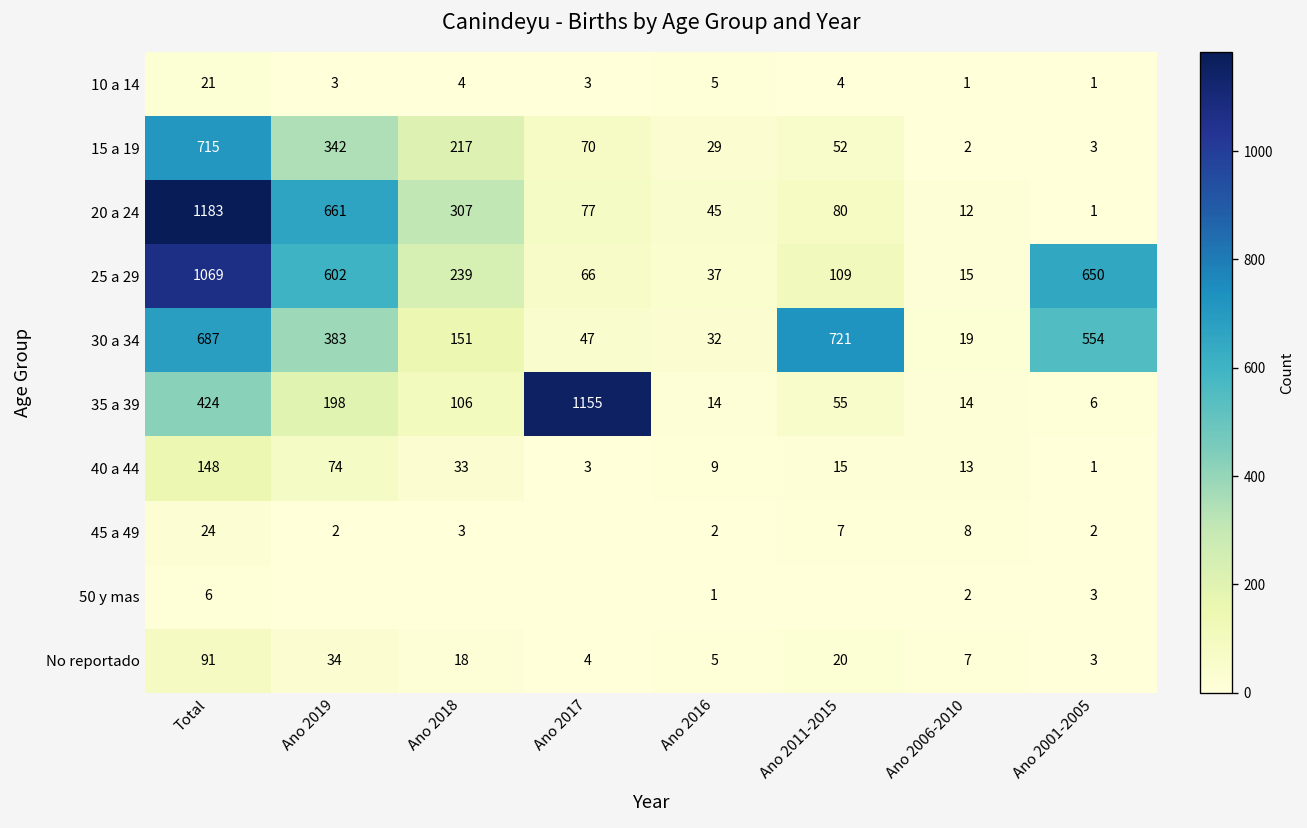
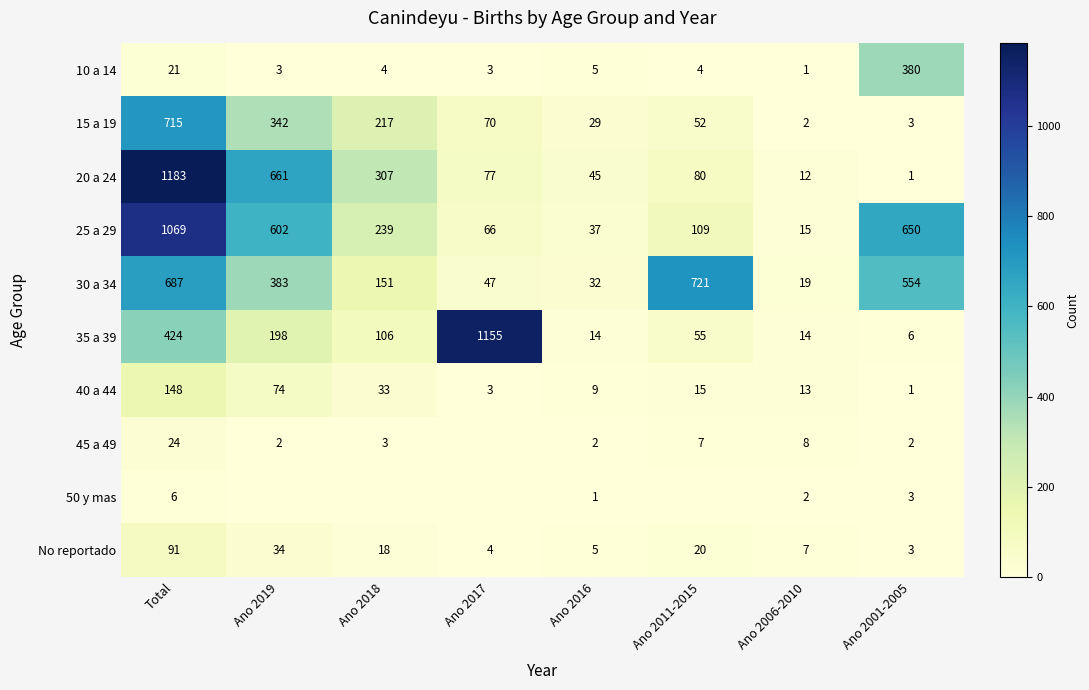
  {
    "10 a 14": {
      "Total": 21,
      "Ano 2019": 3,
      "Ano 2018": 4,
      "Ano 2017": 3,
      "Ano 2016": 5,
      "Ano 2011-2015": 4,
      "Ano 2006-2010": 1,
-     "Ano 2001-2005": 1
+     "Ano 2001-2005": 380
    },
    "15 a 19": {
      "Total": 715,
      "Ano 2019": 342,
      "Ano 2018": 217,
      "Ano 2017": 70,
      "Ano 2016": 29,
      "Ano 2011-2015": 52,
      "Ano 2006-2010": 2,
      "Ano 2001-2005": 3
    },
    "20 a 24": {
      "Total": 1183,
      "Ano 2019": 661,
      "Ano 2018": 307,
      "Ano 2017": 77,
      "Ano 2016": 45,
      "Ano 2011-2015": 80,
      "Ano 2006-2010": 12,
      "Ano 2001-2005": 1
    },
    "25 a 29": {
      "Total": 1069,
      "Ano 2019": 602,
      "Ano 2018": 239,
      "Ano 2017": 66,
      "Ano 2016": 37,
      "Ano 2011-2015": 109,
      "Ano 2006-2010": 15,
      "Ano 2001-2005": 650
    },
    "30 a 34": {
      "Total": 687,
      "Ano 2019": 383,
      "Ano 2018": 151,
      "Ano 2017": 47,
      "Ano 2016": 32,
      "Ano 2011-2015": 721,
      "Ano 2006-2010": 19,
      "Ano 2001-2005": 554
    },
    "35 a 39": {
      "Total": 424,
      "Ano 2019": 198,
      "Ano 2018": 106,
      "Ano 2017": 1155,
      "Ano 2016": 14,
      "Ano 2011-2015": 55,
      "Ano 2006-2010": 14,
      "Ano 2001-2005": 6
    },
    "40 a 44": {
      "Total": 148,
      "Ano 2019": 74,
      "Ano 2018": 33,
      "Ano 2017": 3,
      "Ano 2016": 9,
      "Ano 2011-2015": 15,
      "Ano 2006-2010": 13,
      "Ano 2001-2005": 1
    },
    "45 a 49": {
      "Total": 24,
      "Ano 2019": 2,
      "Ano 2018": 3,
      "Ano 2016": 2,
      "Ano 2011-2015": 7,
      "Ano 2006-2010": 8,
      "Ano 2001-2005": 2
    },
    "50 y mas": {
      "Total": 6,
      "Ano 2016": 1,
      "Ano 2006-2010": 2,
      "Ano 2001-2005": 3
    },
    "No reportado": {
      "Total": 91,
      "Ano 2019": 34,
      "Ano 2018": 18,
      "Ano 2017": 4,
      "Ano 2016": 5,
      "Ano 2011-2015": 20,
      "Ano 2006-2010": 7,
      "Ano 2001-2005": 3
    }
  }
